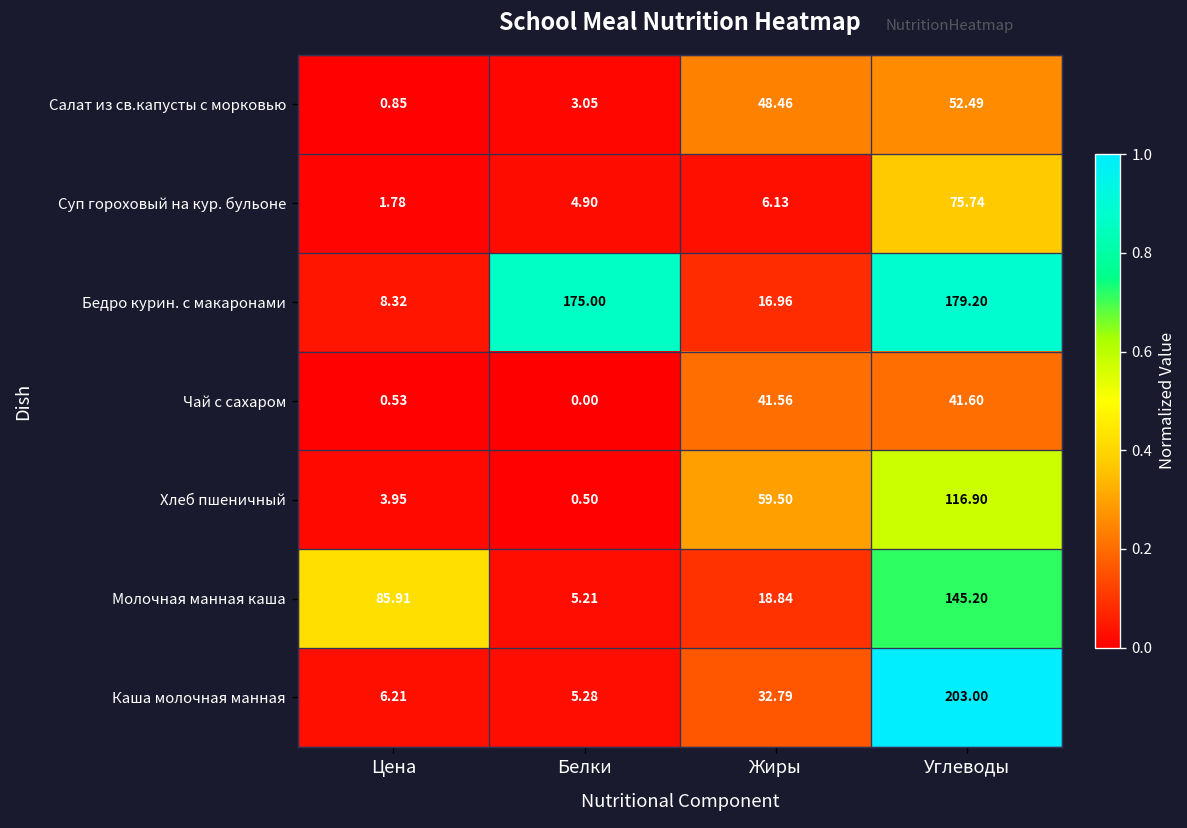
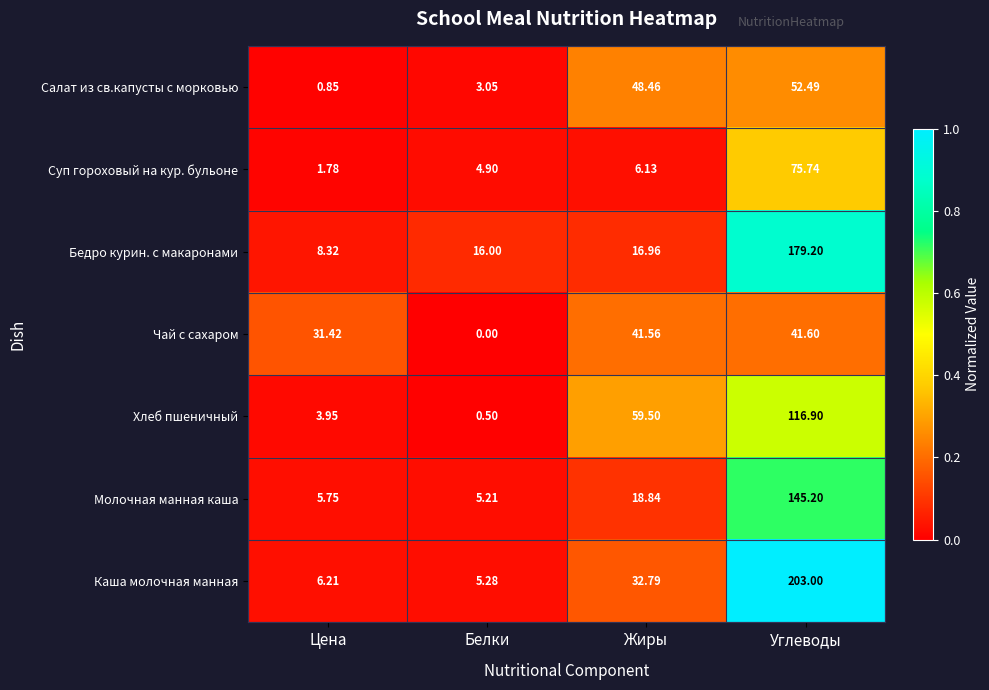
  {
    "Салат из св.капусты с морковью": {
      "Цена": 0.85,
      "Белки": 3.05,
      "Жиры": 48.46,
      "Углеводы": 52.49
    },
    "Суп гороховый на кур. бульоне": {
      "Цена": 1.78,
      "Белки": 4.90,
      "Жиры": 6.13,
      "Углеводы": 75.74
    },
    "Бедро курин. с макаронами": {
      "Цена": 8.32,
-     "Белки": 175.00,
+     "Белки": 16.00,
      "Жиры": 16.96,
      "Углеводы": 179.20
    },
    "Чай с сахаром": {
-     "Цена": 0.53,
+     "Цена": 31.42,
      "Белки": 0.00,
      "Жиры": 41.56,
      "Углеводы": 41.60
    },
    "Хлеб пшеничный": {
      "Цена": 3.95,
      "Белки": 0.50,
      "Жиры": 59.50,
      "Углеводы": 116.90
    },
    "Молочная манная каша": {
-     "Цена": 85.91,
+     "Цена": 5.75,
      "Белки": 5.21,
      "Жиры": 18.84,
      "Углеводы": 145.20
    },
    "Каша молочная манная": {
      "Цена": 6.21,
      "Белки": 5.28,
      "Жиры": 32.79,
      "Углеводы": 203.00
    }
  }
